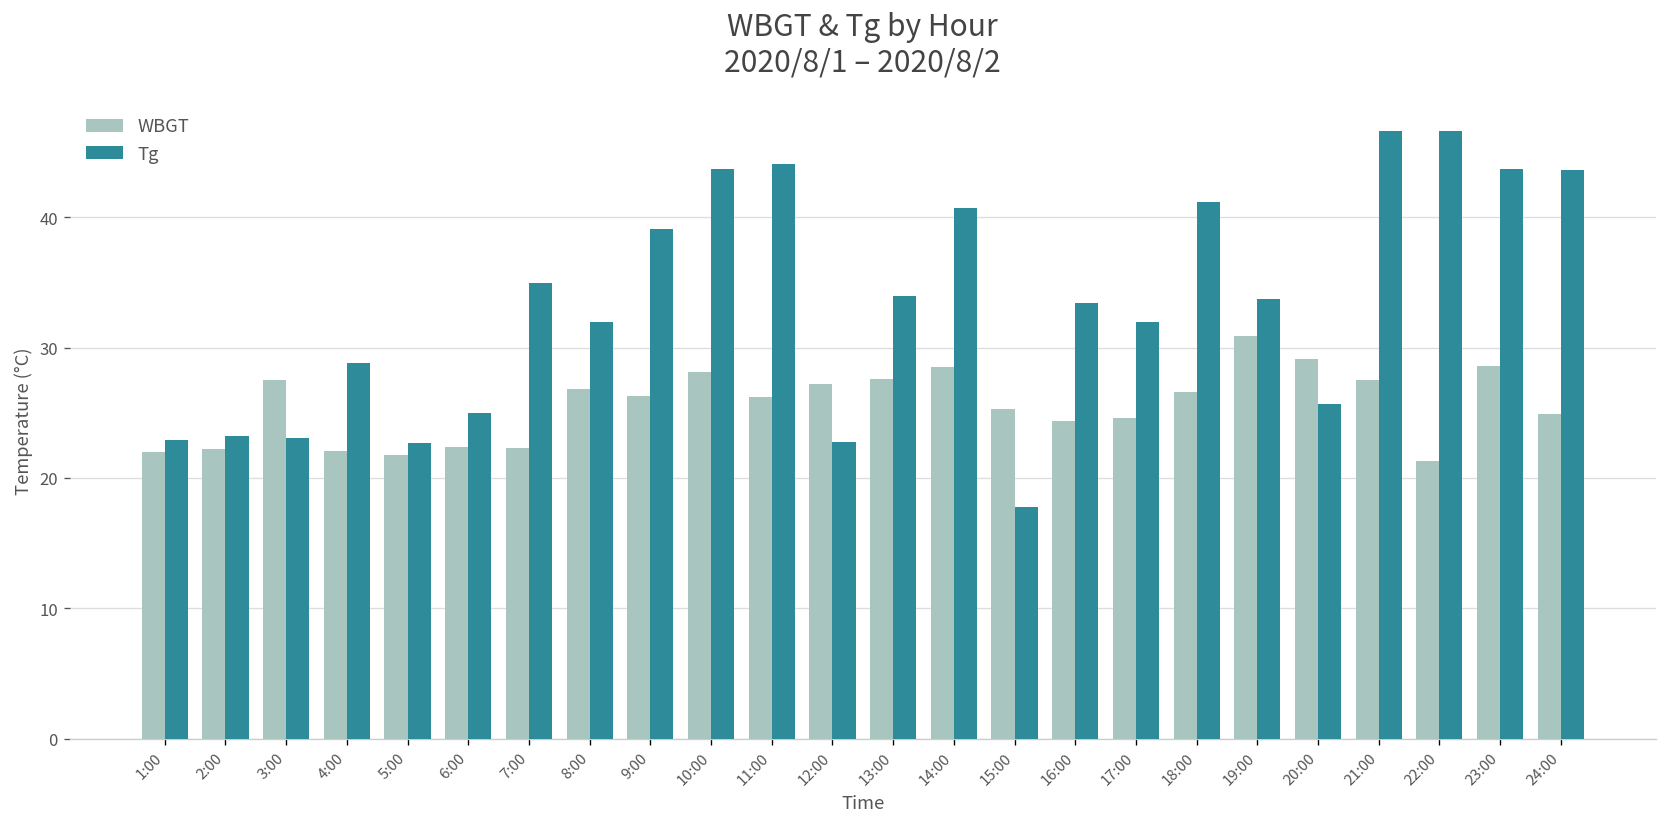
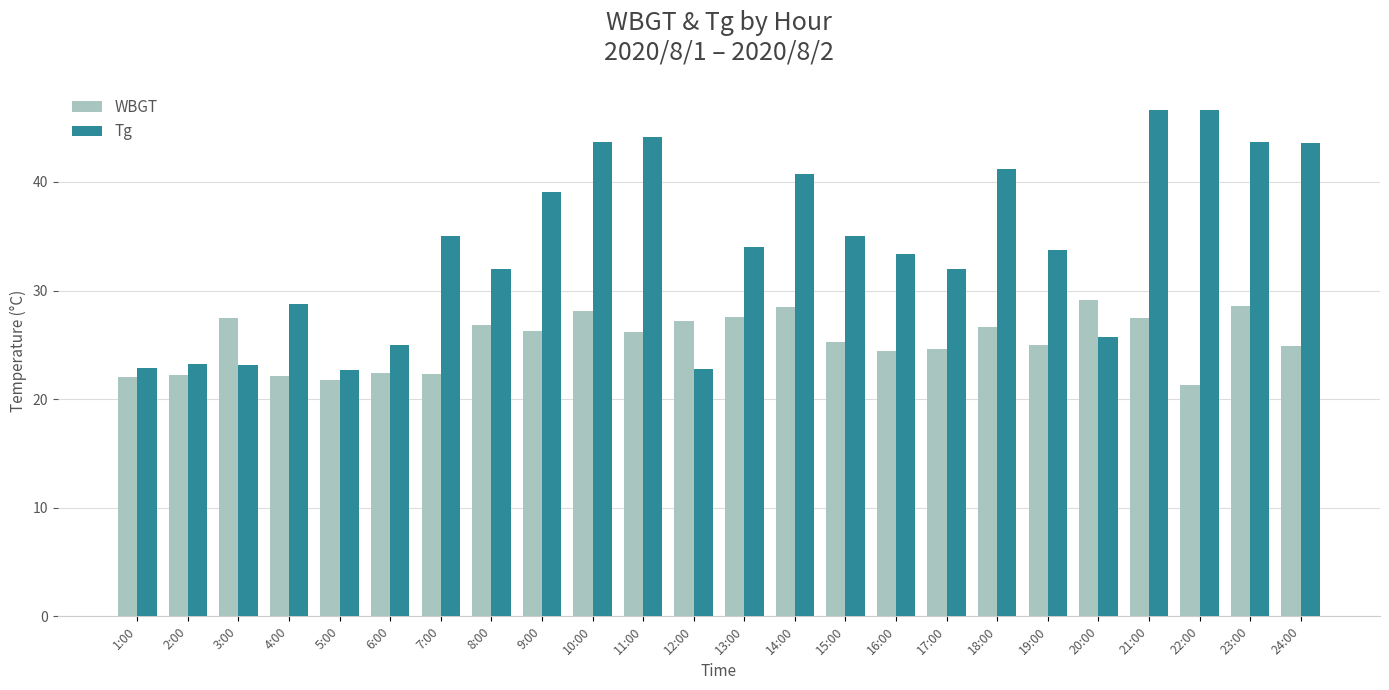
  {
    "WBGT": {
      "1:00": 22.0,
      "2:00": 22.2,
      "3:00": 27.5,
      "4:00": 22.1,
      "5:00": 21.8,
      "6:00": 22.4,
      "7:00": 22.3,
      "8:00": 26.8,
      "9:00": 26.3,
      "10:00": 28.1,
      "11:00": 26.2,
      "12:00": 27.2,
      "13:00": 27.6,
      "14:00": 28.5,
      "15:00": 25.3,
      "16:00": 24.4,
      "17:00": 24.6,
      "18:00": 26.6,
-     "19:00": 30.9,
+     "19:00": 25.0,
      "20:00": 29.1,
      "21:00": 27.5,
      "22:00": 21.3,
      "23:00": 28.6,
      "24:00": 24.9
    },
    "Tg": {
      "1:00": 22.9,
      "2:00": 23.2,
      "3:00": 23.1,
      "4:00": 28.8,
      "5:00": 22.7,
      "6:00": 25.0,
      "7:00": 35.0,
      "8:00": 32.0,
      "9:00": 39.1,
      "10:00": 43.7,
      "11:00": 44.1,
      "12:00": 22.8,
      "13:00": 34.0,
      "14:00": 40.7,
-     "15:00": 17.8,
+     "15:00": 35.0,
      "16:00": 33.4,
      "17:00": 32.0,
      "18:00": 41.2,
      "19:00": 33.7,
      "20:00": 25.7,
      "21:00": 46.6,
      "22:00": 46.6,
      "23:00": 43.7,
      "24:00": 43.6
    }
  }
